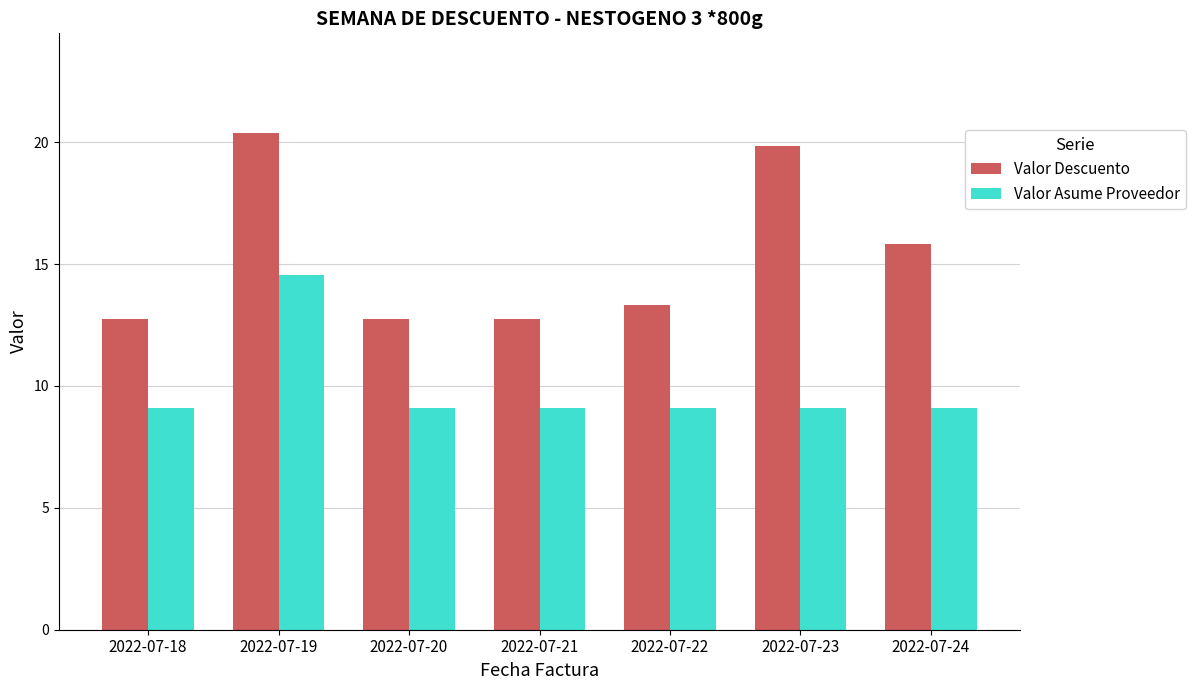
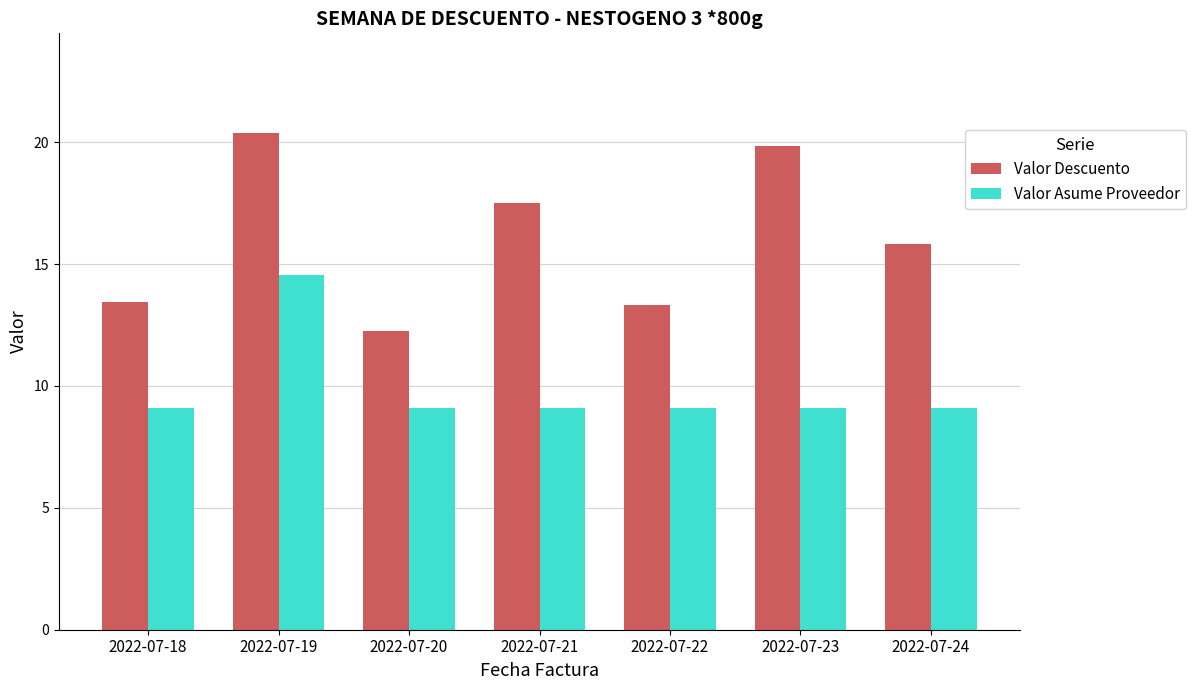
  {
    "Valor Descuento": {
-     "2022-07-18": 12.7,
+     "2022-07-18": 13.5,
      "2022-07-19": 20.4,
-     "2022-07-20": 12.7,
-     "2022-07-21": 12.7,
+     "2022-07-20": 12.3,
+     "2022-07-21": 17.5,
      "2022-07-22": 13.3,
      "2022-07-23": 19.8,
      "2022-07-24": 15.8
    },
    "Valor Asume Proveedor": {
      "2022-07-18": 9.1,
      "2022-07-19": 14.6,
      "2022-07-20": 9.1,
      "2022-07-21": 9.1,
      "2022-07-22": 9.1,
      "2022-07-23": 9.1,
      "2022-07-24": 9.1
    }
  }
